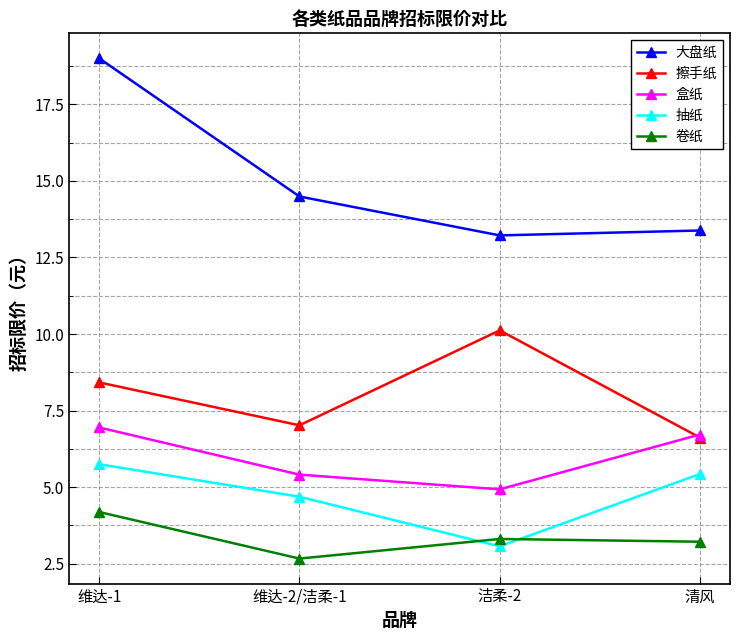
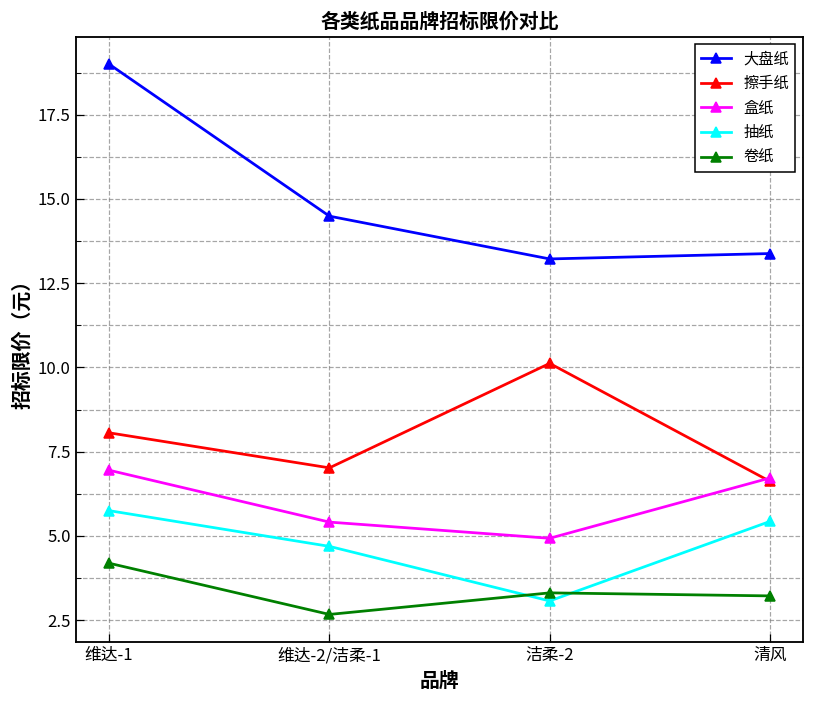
  {
    "大盘纸": {
      "维达-1": 19.0,
      "维达-2/洁柔-1": 14.5,
      "洁柔-2": 13.2,
      "清风": 13.4
    },
    "擦手纸": {
-     "维达-1": 8.4,
+     "维达-1": 8.1,
      "维达-2/洁柔-1": 7.0,
      "洁柔-2": 10.1,
      "清风": 6.6
    },
    "盒纸": {
      "维达-1": 7.0,
      "维达-2/洁柔-1": 5.4,
      "洁柔-2": 4.9,
      "清风": 6.7
    },
    "抽纸": {
      "维达-1": 5.8,
      "维达-2/洁柔-1": 4.7,
      "洁柔-2": 3.1,
      "清风": 5.4
    },
    "卷纸": {
      "维达-1": 4.2,
      "维达-2/洁柔-1": 2.7,
      "洁柔-2": 3.3,
      "清风": 3.2
    }
  }
